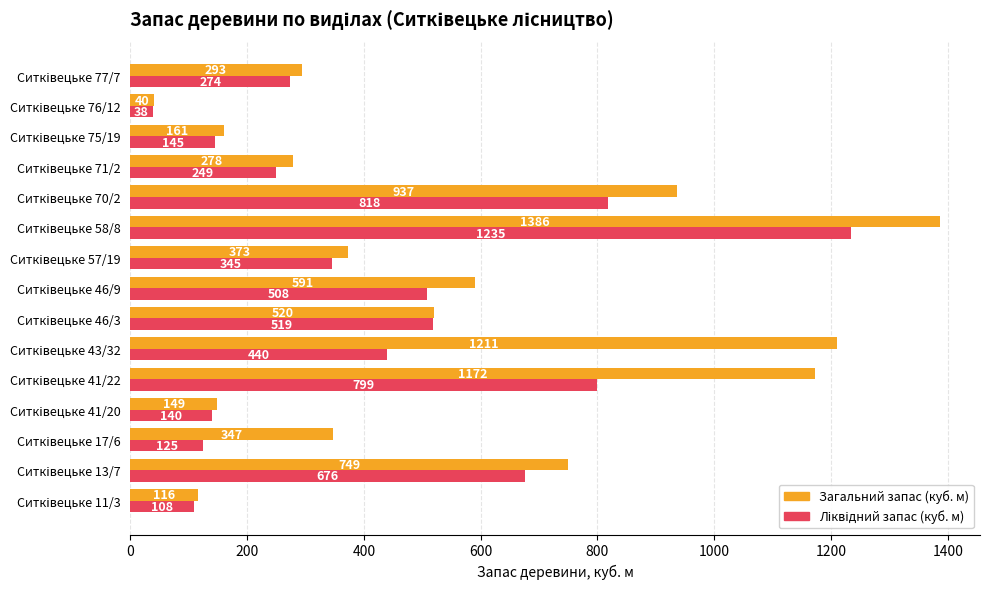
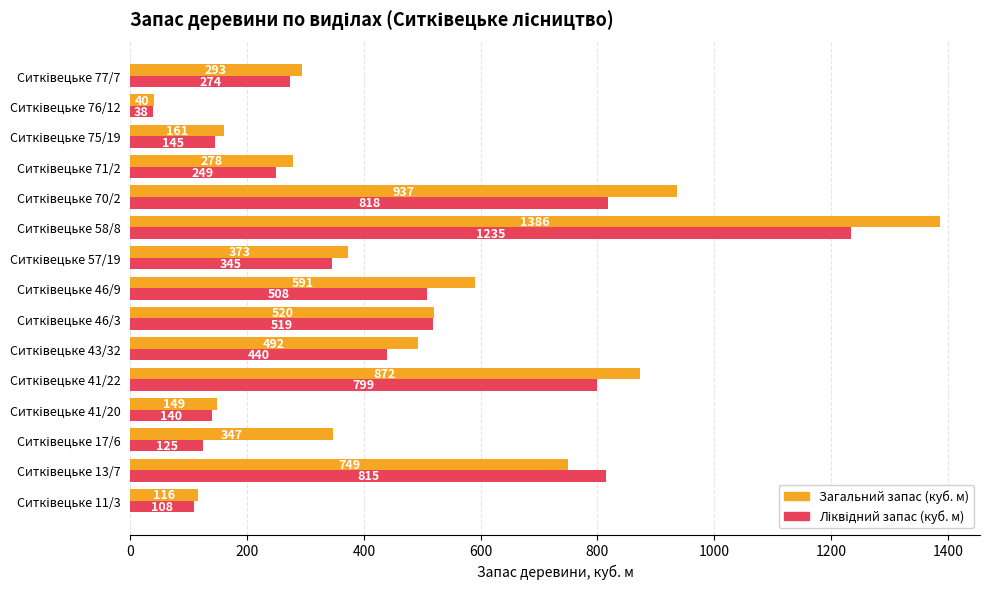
  {
    "Загальний запас (куб. м)": {
      "Ситківецьке 77/7": 293,
      "Ситківецьке 76/12": 40,
      "Ситківецьке 75/19": 161,
      "Ситківецьке 71/2": 278,
      "Ситківецьке 70/2": 937,
      "Ситківецьке 58/8": 1386,
      "Ситківецьке 57/19": 373,
      "Ситківецьке 46/9": 591,
      "Ситківецьке 46/3": 520,
-     "Ситківецьке 43/32": 1211,
-     "Ситківецьке 41/22": 1172,
+     "Ситківецьке 43/32": 492,
+     "Ситківецьке 41/22": 872,
      "Ситківецьке 41/20": 149,
      "Ситківецьке 17/6": 347,
      "Ситківецьке 13/7": 749,
      "Ситківецьке 11/3": 116
    },
    "Ліквідний запас (куб. м)": {
      "Ситківецьке 77/7": 274,
      "Ситківецьке 76/12": 38,
      "Ситківецьке 75/19": 145,
      "Ситківецьке 71/2": 249,
      "Ситківецьке 70/2": 818,
      "Ситківецьке 58/8": 1235,
      "Ситківецьке 57/19": 345,
      "Ситківецьке 46/9": 508,
      "Ситківецьке 46/3": 519,
      "Ситківецьке 43/32": 440,
      "Ситківецьке 41/22": 799,
      "Ситківецьке 41/20": 140,
      "Ситківецьке 17/6": 125,
-     "Ситківецьке 13/7": 676,
+     "Ситківецьке 13/7": 815,
      "Ситківецьке 11/3": 108
    }
  }
